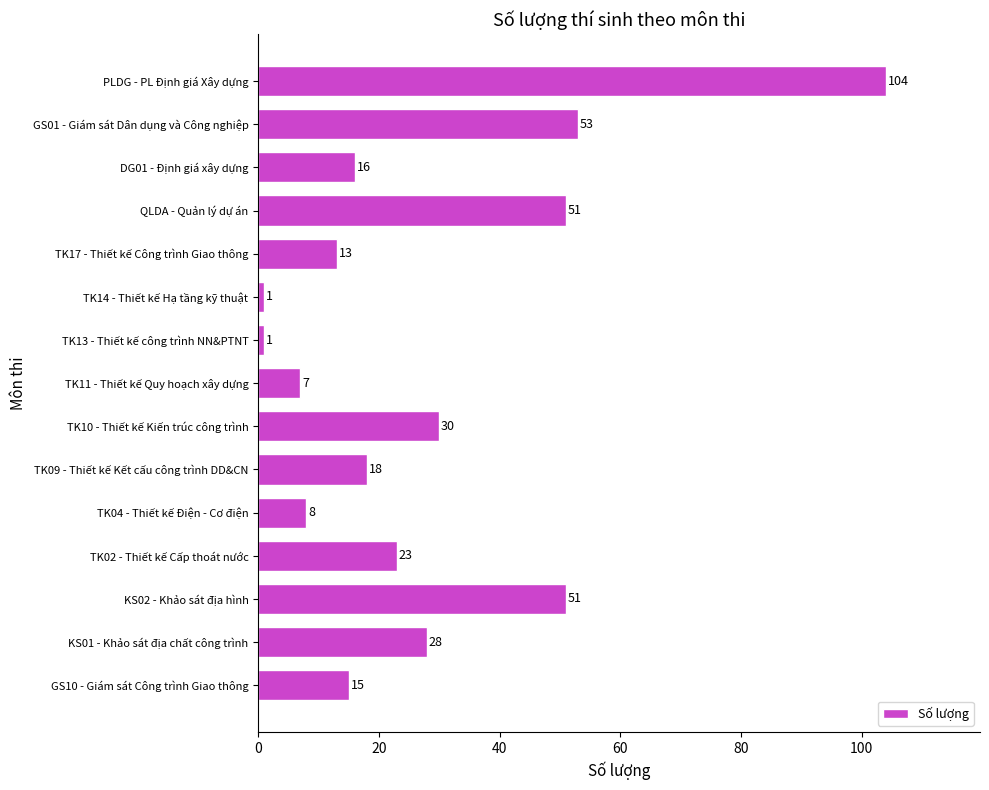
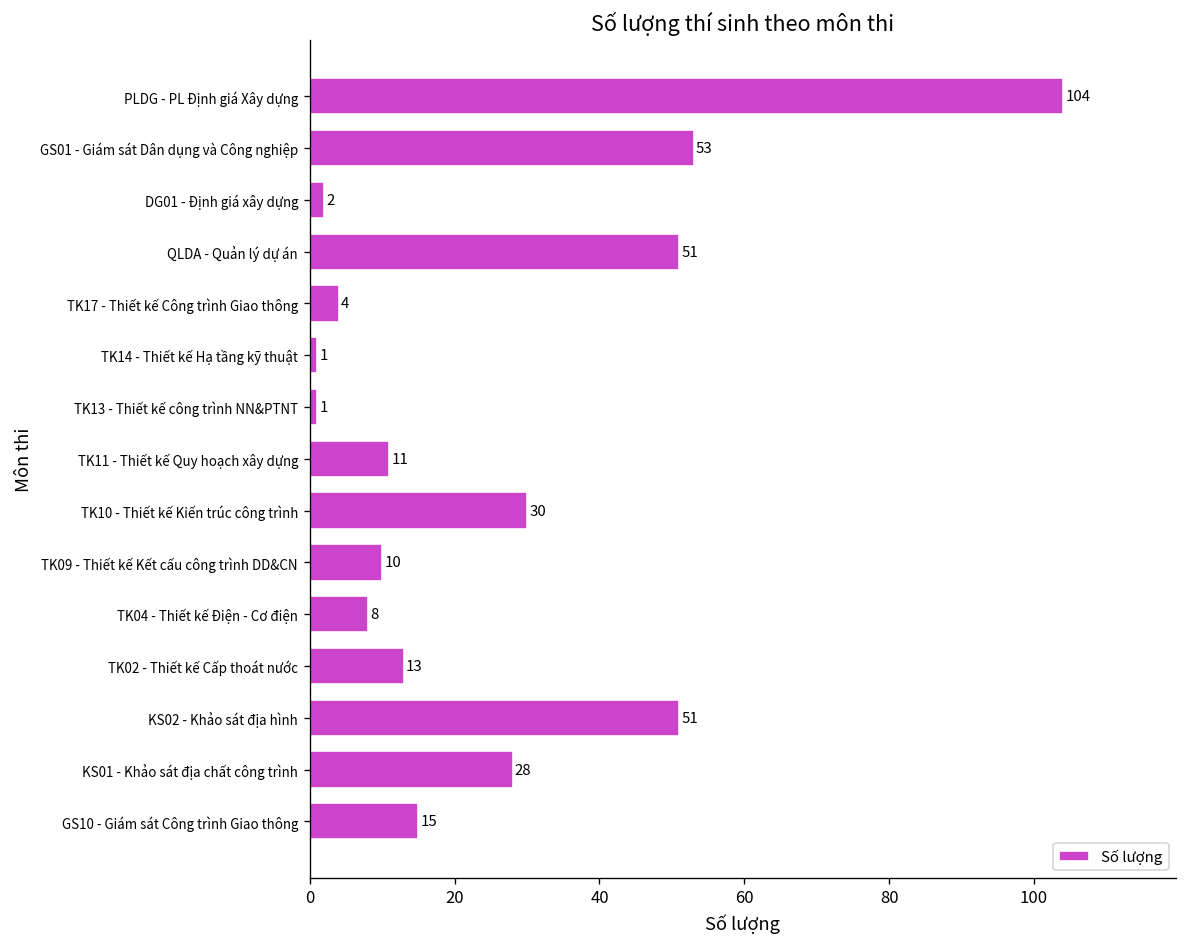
  {
    "PLDG - PL Định giá Xây dựng": 104,
    "GS01 - Giám sát Dân dụng và Công nghiệp": 53,
-   "DG01 - Định giá xây dựng": 16,
+   "DG01 - Định giá xây dựng": 2,
    "QLDA - Quản lý dự án": 51,
-   "TK17 - Thiết kế Công trình Giao thông": 13,
+   "TK17 - Thiết kế Công trình Giao thông": 4,
    "TK14 - Thiết kế Hạ tầng kỹ thuật": 1,
    "TK13 - Thiết kế công trình NN&PTNT": 1,
-   "TK11 - Thiết kế Quy hoạch xây dựng": 7,
+   "TK11 - Thiết kế Quy hoạch xây dựng": 11,
    "TK10 - Thiết kế Kiến trúc công trình": 30,
-   "TK09 - Thiết kế Kết cấu công trình DD&CN": 18,
+   "TK09 - Thiết kế Kết cấu công trình DD&CN": 10,
    "TK04 - Thiết kế Điện - Cơ điện": 8,
-   "TK02 - Thiết kế Cấp thoát nước": 23,
+   "TK02 - Thiết kế Cấp thoát nước": 13,
    "KS02 - Khảo sát địa hình": 51,
    "KS01 - Khảo sát địa chất công trình": 28,
    "GS10 - Giám sát Công trình Giao thông": 15
  }
